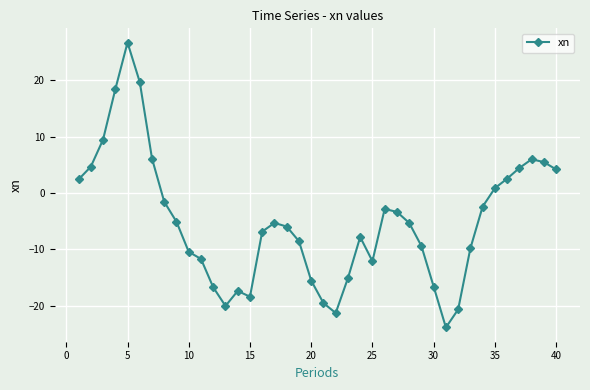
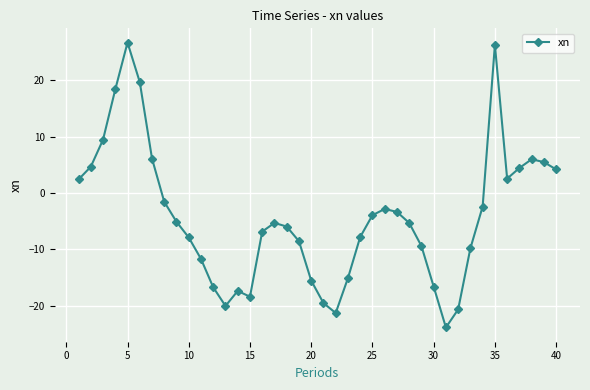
  {
    "5": 27,
-   "10": -10,
+   "10": -8,
    "15": -18,
    "20": -16,
-   "25": -12,
+   "25": -4,
    "30": -17,
-   "35": 1,
+   "35": 26,
    "40": 4
  }
